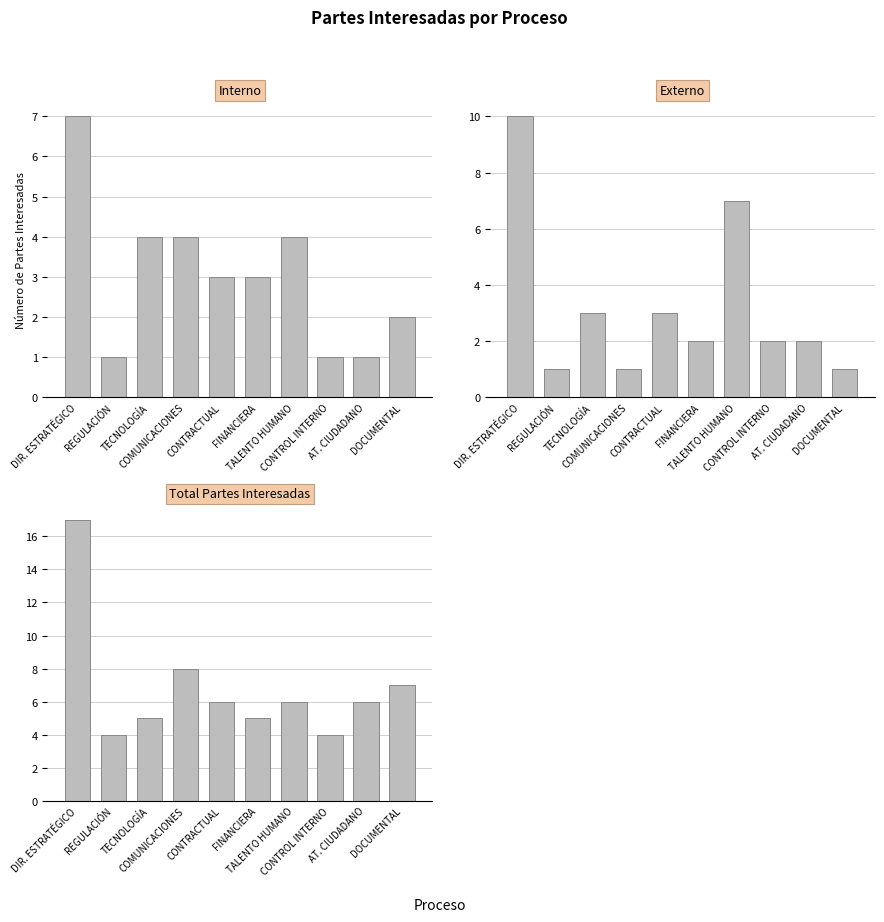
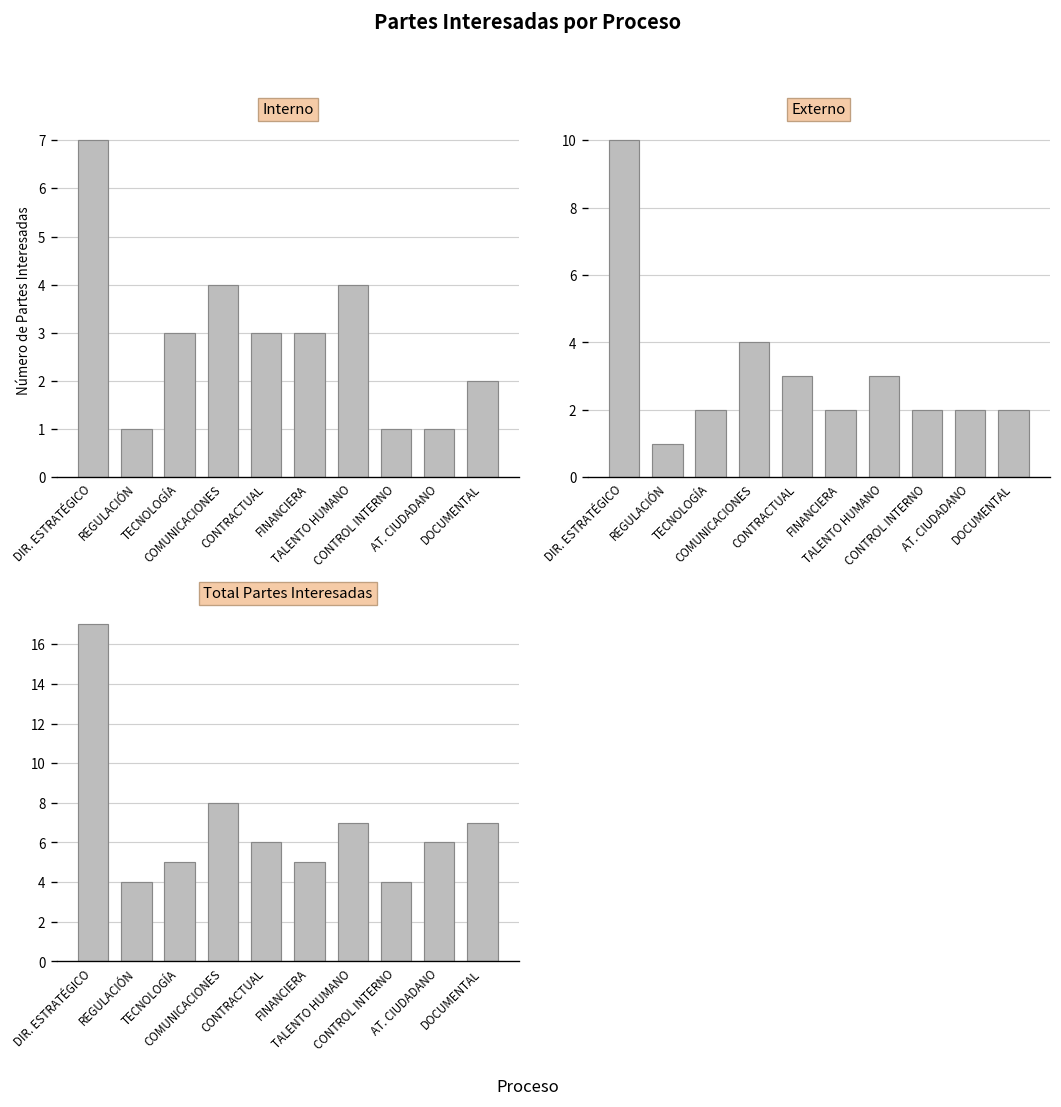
  {
    "Interno": {
      "DIR. ESTRATÉGICO": 7,
      "REGULACIÓN": 1,
-     "TECNOLOGÍA": 4,
+     "TECNOLOGÍA": 3,
      "COMUNICACIONES": 4,
      "CONTRACTUAL": 3,
      "FINANCIERA": 3,
      "TALENTO HUMANO": 4,
      "CONTROL INTERNO": 1,
      "AT. CIUDADANO": 1,
      "DOCUMENTAL": 2
    },
    "Externo": {
      "DIR. ESTRATÉGICO": 10,
      "REGULACIÓN": 1,
-     "TECNOLOGÍA": 3,
-     "COMUNICACIONES": 1,
+     "TECNOLOGÍA": 2,
+     "COMUNICACIONES": 4,
      "CONTRACTUAL": 3,
      "FINANCIERA": 2,
-     "TALENTO HUMANO": 7,
+     "TALENTO HUMANO": 3,
      "CONTROL INTERNO": 2,
      "AT. CIUDADANO": 2,
-     "DOCUMENTAL": 1
+     "DOCUMENTAL": 2
    },
    "Total Partes Interesadas": {
      "DIR. ESTRATÉGICO": 17,
      "REGULACIÓN": 4,
      "TECNOLOGÍA": 5,
      "COMUNICACIONES": 8,
      "CONTRACTUAL": 6,
      "FINANCIERA": 5,
-     "TALENTO HUMANO": 6,
+     "TALENTO HUMANO": 7,
      "CONTROL INTERNO": 4,
      "AT. CIUDADANO": 6,
      "DOCUMENTAL": 7
    }
  }
